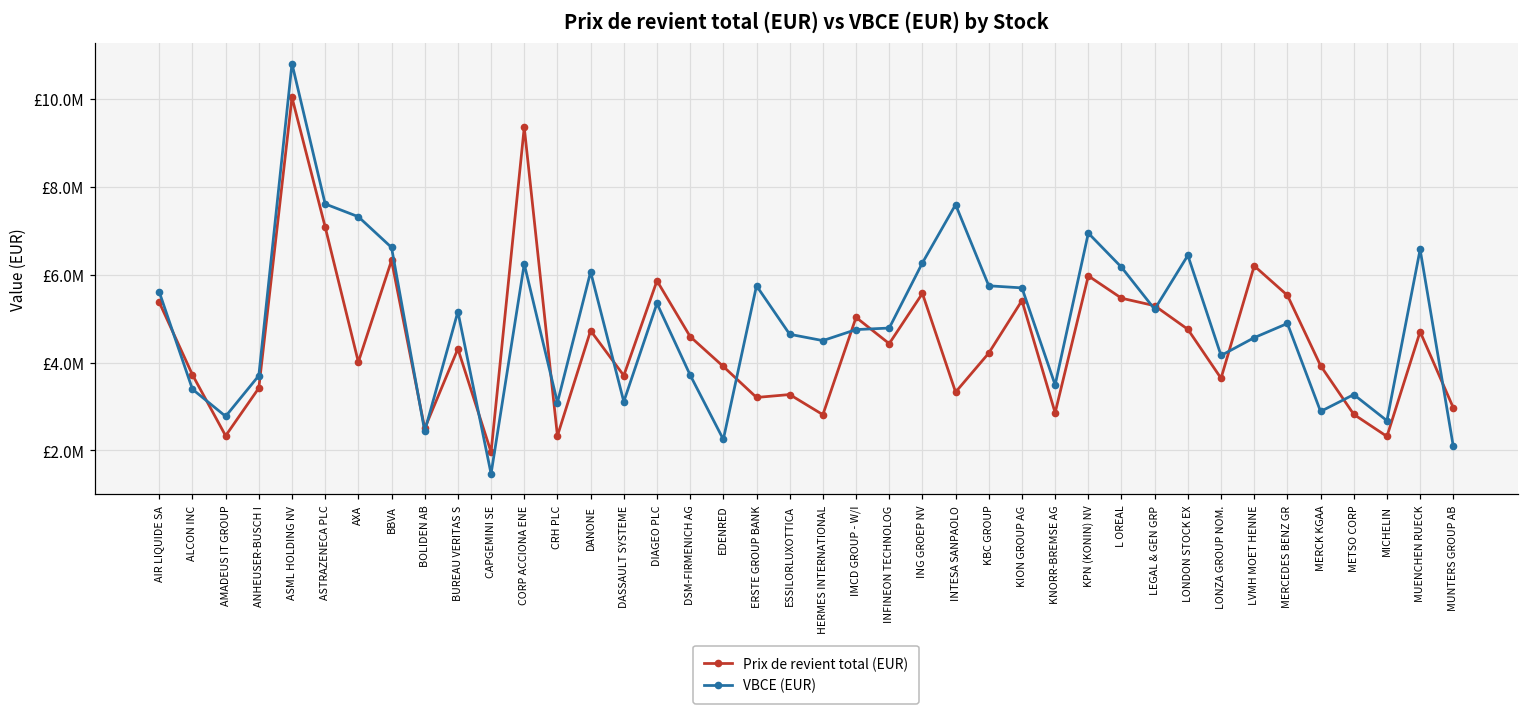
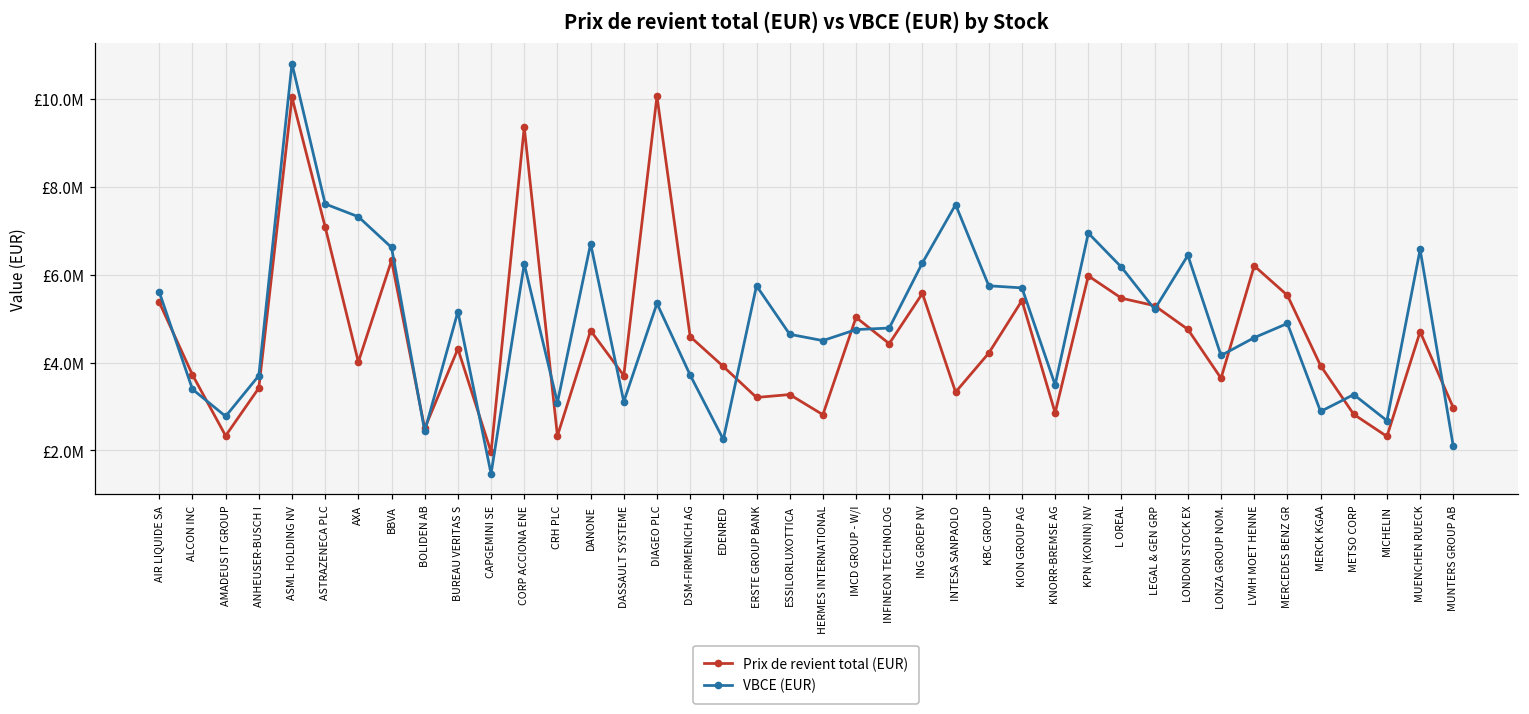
  {
    "Prix de revient total (EUR)": {
      "AIR LIQUIDE SA": "£5400000",
      "ALCON INC": "£3700000",
      "AMADEUS IT GROUP": "£2300000",
      "ANHEUSER-BUSCH I": "£3400000",
      "ASML HOLDING NV": "£10000000",
      "ASTRAZENECA PLC": "£7100000",
      "AXA": "£4000000",
      "BBVA": "£6300000",
      "BUREAU VERITAS S": "£4300000",
      "CAPGEMINI SE": "£2000000",
      "CORP ACCIONA ENE": "£9400000",
      "CRH PLC": "£2300000",
      "DANONE": "£4700000",
      "DASSAULT SYSTEME": "£3700000",
-     "DIAGEO PLC": "£5900000",
+     "DIAGEO PLC": "£10100000",
      "DSM-FIRMENICH AG": "£4600000",
      "EDENRED": "£3900000",
      "ERSTE GROUP BANK": "£3200000",
      "ESSILORLUXOTTICA": "£3300000",
      "HERMES INTERNATIONAL": "£2800000",
      "IMCD GROUP - W/I": "£5000000",
      "INFINEON TECHNOLOG": "£4400000",
      "ING GROEP NV": "£5600000",
      "INTESA SANPAOLO": "£3300000",
      "KBC GROUP": "£4200000",
      "KION GROUP AG": "£5400000",
      "KNORR-BREMSE AG": "£2900000",
      "KPN (KONIN) NV": "£6000000",
      "L OREAL": "£5500000",
      "LEGAL & GEN GRP": "£5300000",
      "LONDON STOCK EX": "£4800000",
      "LONZA GROUP NOM.": "£3600000",
      "LVMH MOET HENNE": "£6200000",
      "MERCEDES BENZ GR": "£5500000",
      "MERCK KGAA": "£3900000",
      "METSO CORP": "£2800000",
      "MICHELIN": "£2300000",
      "MUENCHEN RUECK": "£4700000",
      "MUNTERS GROUP AB": "£3000000"
    },
    "VBCE (EUR)": {
      "AIR LIQUIDE SA": "£5600000",
      "ALCON INC": "£3400000",
      "AMADEUS IT GROUP": "£2800000",
      "ANHEUSER-BUSCH I": "£3700000",
      "ASML HOLDING NV": "£10800000",
      "ASTRAZENECA PLC": "£7600000",
      "AXA": "£7300000",
      "BBVA": "£6600000",
      "BUREAU VERITAS S": "£5200000",
      "CAPGEMINI SE": "£1500000",
      "CORP ACCIONA ENE": "£6200000",
      "CRH PLC": "£3100000",
-     "DANONE": "£6100000",
+     "DANONE": "£6700000",
      "DASSAULT SYSTEME": "£3100000",
      "DIAGEO PLC": "£5300000",
      "DSM-FIRMENICH AG": "£3700000",
      "EDENRED": "£2200000",
      "ERSTE GROUP BANK": "£5700000",
      "ESSILORLUXOTTICA": "£4600000",
      "HERMES INTERNATIONAL": "£4500000",
      "IMCD GROUP - W/I": "£4700000",
      "INFINEON TECHNOLOG": "£4800000",
      "ING GROEP NV": "£6300000",
      "INTESA SANPAOLO": "£7600000",
      "KBC GROUP": "£5700000",
      "KION GROUP AG": "£5700000",
      "KNORR-BREMSE AG": "£3500000",
      "KPN (KONIN) NV": "£6900000",
      "L OREAL": "£6200000",
      "LEGAL & GEN GRP": "£5200000",
      "LONDON STOCK EX": "£6400000",
      "LONZA GROUP NOM.": "£4200000",
      "LVMH MOET HENNE": "£4600000",
      "MERCEDES BENZ GR": "£4900000",
      "MERCK KGAA": "£2900000",
      "METSO CORP": "£3300000",
      "MICHELIN": "£2700000",
      "MUENCHEN RUECK": "£6600000",
      "MUNTERS GROUP AB": "£2100000"
    }
  }
